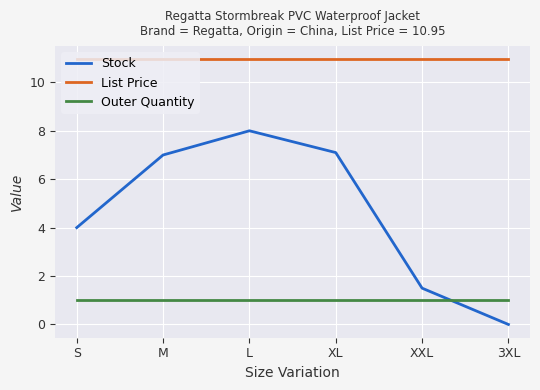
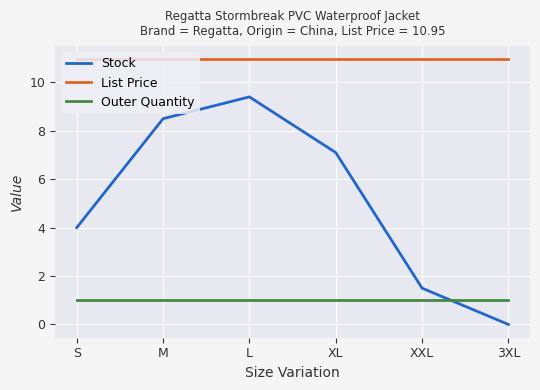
  {
    "Stock": {
      "S": 4.0,
-     "M": 7.0,
-     "L": 8.0,
+     "M": 8.5,
+     "L": 9.4,
      "XL": 7.1,
      "XXL": 1.5,
      "3XL": 0.0
    },
    "List Price": {
      "L": 11.0,
      "XL": 11.0,
      "XXL": 11.0,
      "3XL": 11.0
    },
    "Outer Quantity": {
      "S": 1.0,
      "M": 1.0,
      "L": 1.0,
      "XL": 1.0,
      "XXL": 1.0,
      "3XL": 1.0
    }
  }
